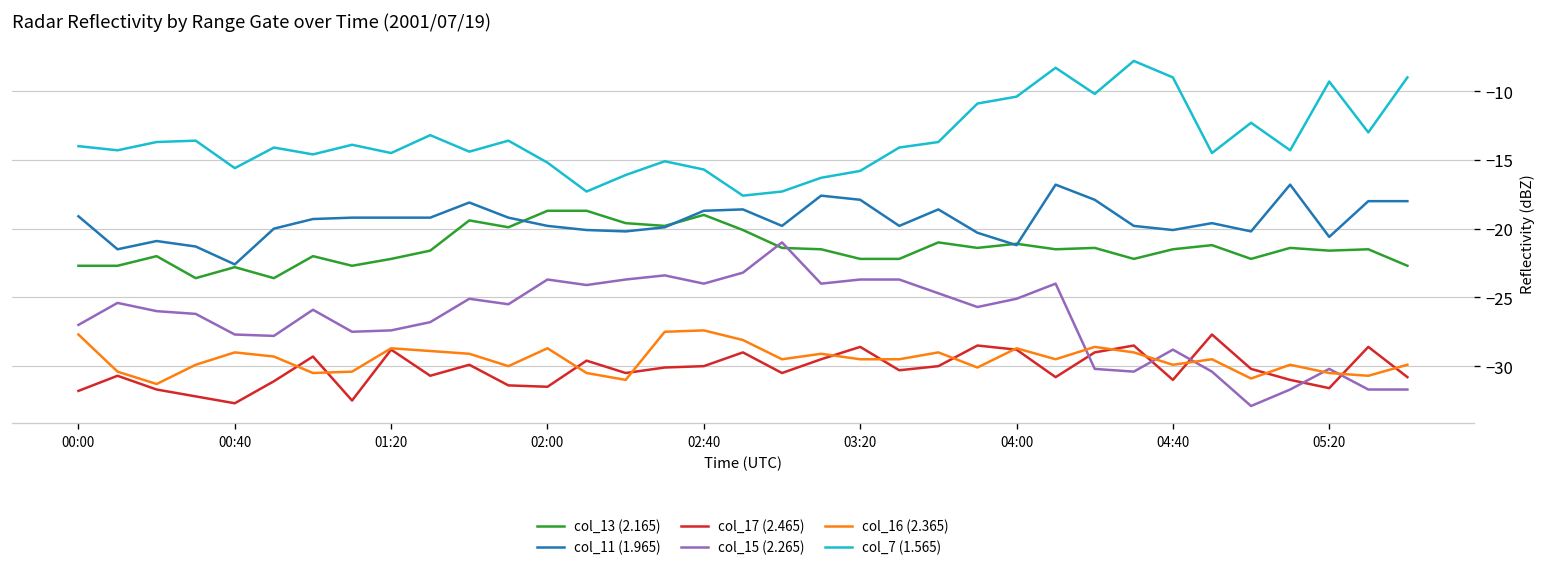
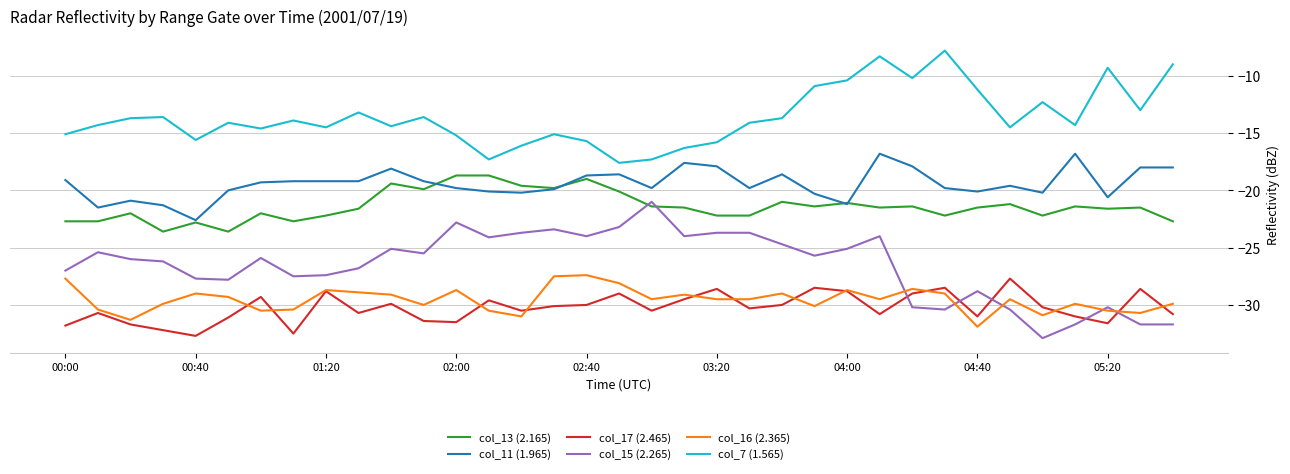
  {
    "col_13 (2.165)": {
      "00:00": -22.7,
      "01:20": -22.2,
      "02:00": -18.7,
      "02:40": -19.0,
      "03:20": -22.2,
      "04:40": -21.5,
      "05:20": -21.6
    },
    "col_11 (1.965)": {
      "00:00": -19.1,
      "01:20": -19.2,
      "02:00": -19.8,
      "02:40": -18.7,
      "03:20": -17.9,
      "04:40": -20.1,
      "05:20": -20.6
    },
    "col_17 (2.465)": {
      "00:00": -31.8,
      "00:40": -32.7,
      "02:00": -31.5,
      "02:40": -30.0,
      "03:20": -28.6,
      "04:40": -31.0,
      "05:20": -31.6
    },
    "col_15 (2.265)": {
      "00:00": -27.0,
      "00:40": -27.7,
      "01:20": -27.4,
-     "02:00": -23.7,
+     "02:00": -22.8,
      "02:40": -24.0,
      "03:20": -23.7,
      "04:00": -25.1,
      "04:40": -28.8,
      "05:20": -30.2
    },
    "col_16 (2.365)": {
      "00:00": -27.7,
      "00:40": -29.0,
      "02:00": -28.7,
      "02:40": -27.4,
      "03:20": -29.5,
-     "04:40": -29.9,
+     "04:40": -31.9,
      "05:20": -30.5
    },
    "col_7 (1.565)": {
-     "00:00": -14.0,
+     "00:00": -15.1,
      "00:40": -15.6,
      "01:20": -14.5,
      "02:00": -15.2,
      "02:40": -15.7,
      "03:20": -15.8,
      "04:00": -10.4,
-     "04:40": -9.0,
+     "04:40": -11.2,
      "05:20": -9.3
    }
  }
